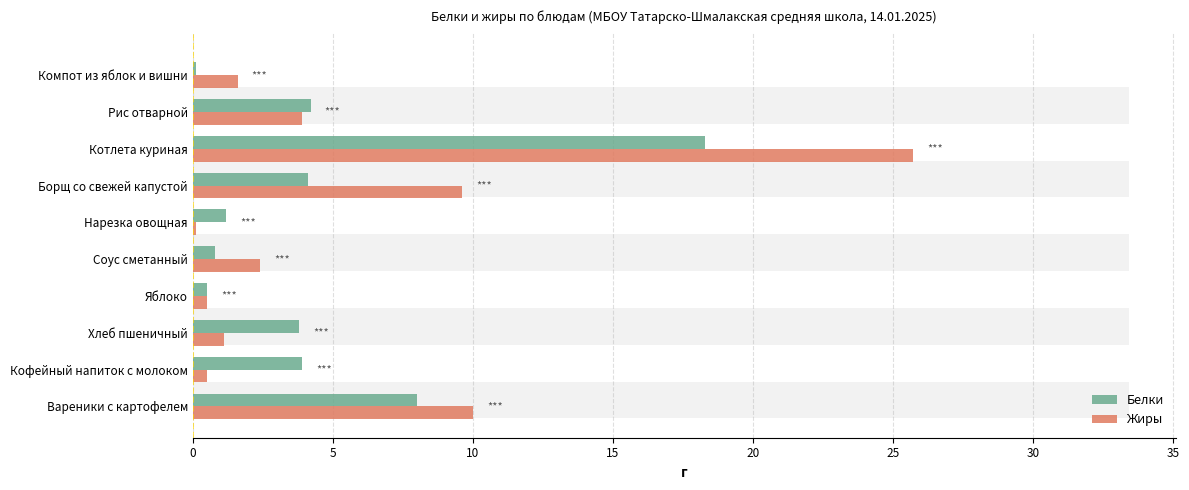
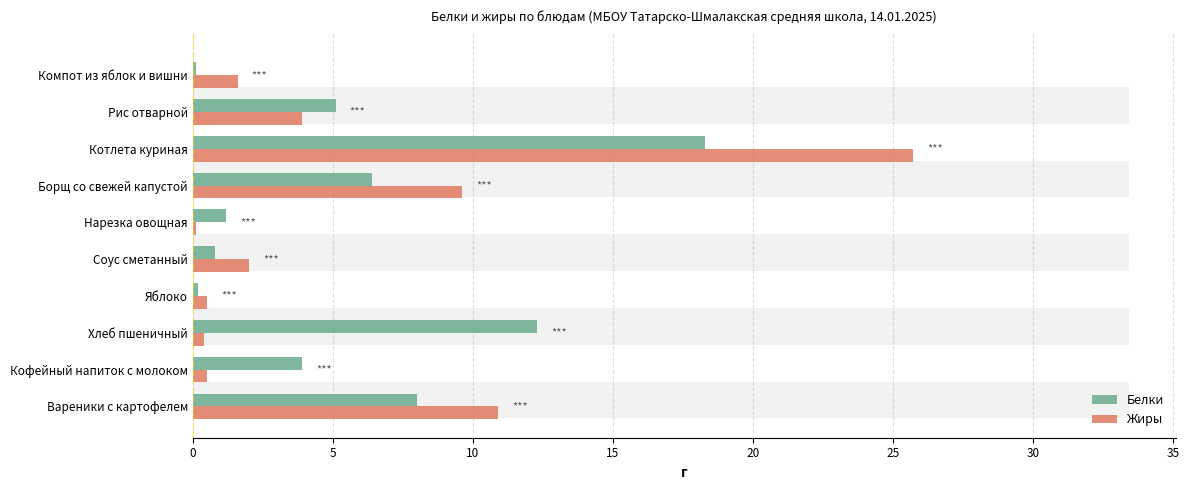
  {
    "Белки": {
-     "Рис отварной": 4.2,
-     "Борщ со свежей капустой": 4.1,
-     "Яблоко": 0.5,
-     "Хлеб пшеничный": 3.8
+     "Рис отварной": 5.1,
+     "Борщ со свежей капустой": 6.4,
+     "Яблоко": 0.2,
+     "Хлеб пшеничный": 12.3
    },
    "Жиры": {
-     "Соус сметанный": 2.4,
-     "Хлеб пшеничный": 1.1,
-     "Вареники с картофелем": 10.0
+     "Соус сметанный": 2.0,
+     "Хлеб пшеничный": 0.4,
+     "Вареники с картофелем": 10.9
    }
  }
